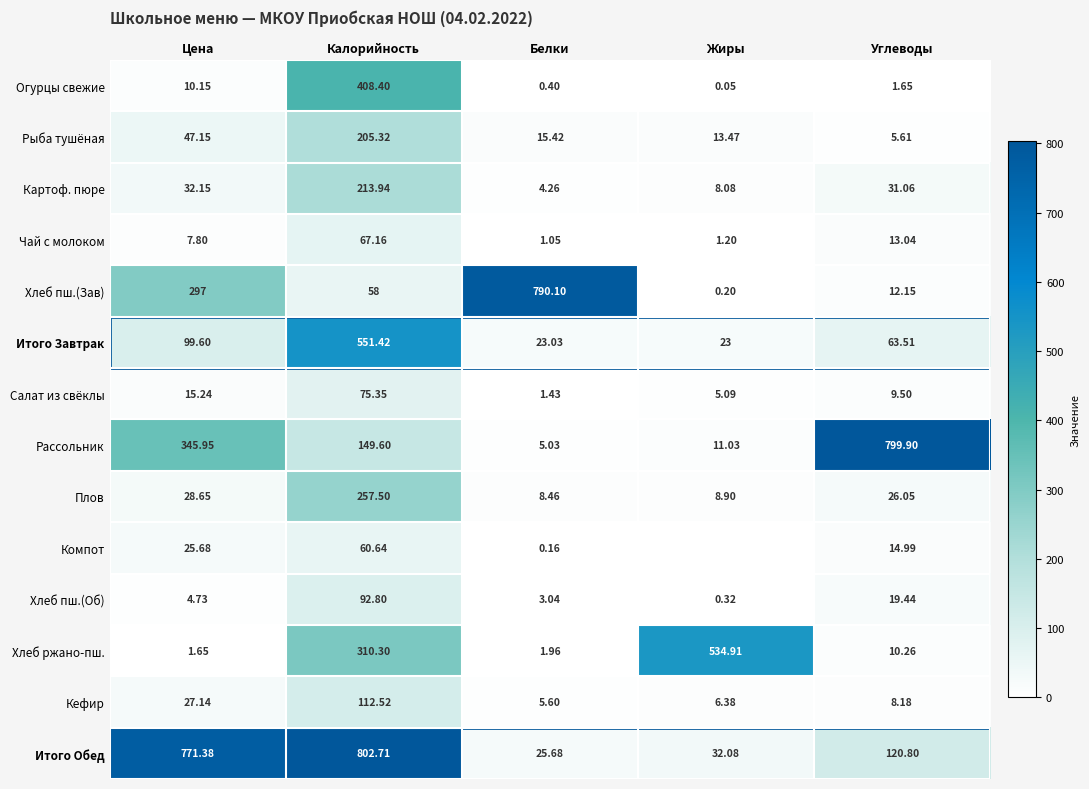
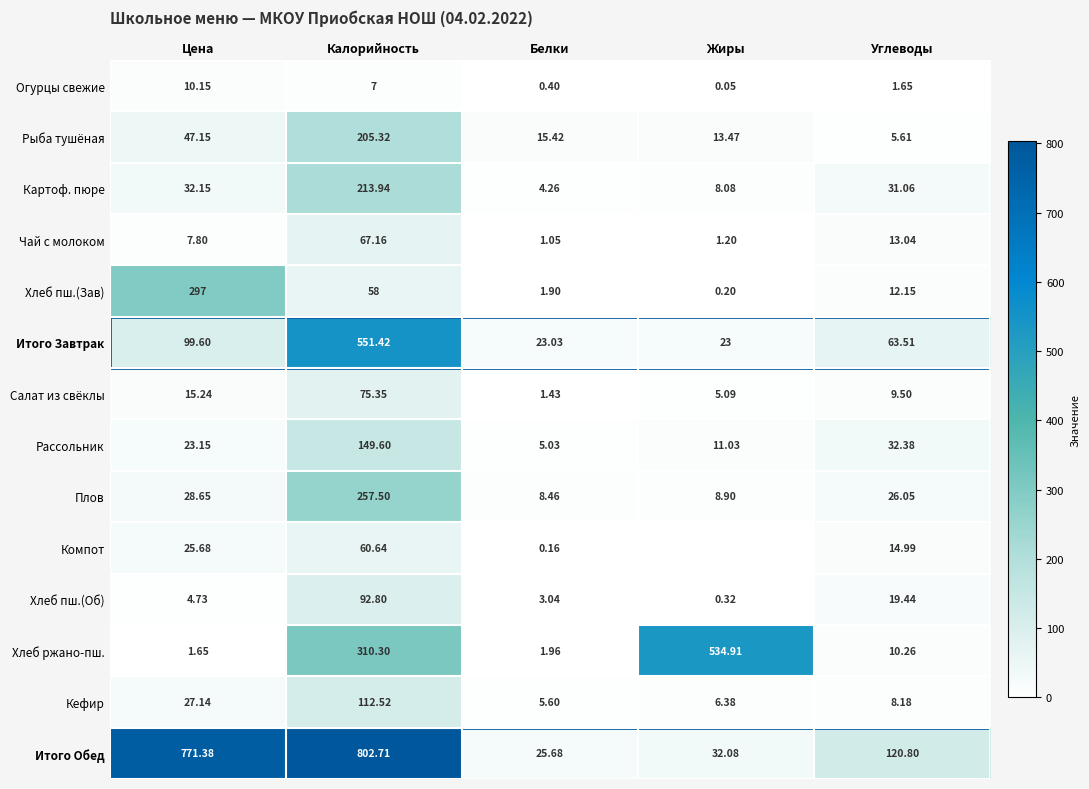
  {
    "Огурцы свежие": {
      "Цена": 10.15,
-     "Калорийность": 408.40,
+     "Калорийность": 7,
      "Белки": 0.40,
      "Жиры": 0.05,
      "Углеводы": 1.65
    },
    "Рыба тушёная": {
      "Цена": 47.15,
      "Калорийность": 205.32,
      "Белки": 15.42,
      "Жиры": 13.47,
      "Углеводы": 5.61
    },
    "Картоф. пюре": {
      "Цена": 32.15,
      "Калорийность": 213.94,
      "Белки": 4.26,
      "Жиры": 8.08,
      "Углеводы": 31.06
    },
    "Чай с молоком": {
      "Цена": 7.80,
      "Калорийность": 67.16,
      "Белки": 1.05,
      "Жиры": 1.20,
      "Углеводы": 13.04
    },
    "Хлеб пш.(Зав)": {
      "Цена": 297,
      "Калорийность": 58,
-     "Белки": 790.10,
+     "Белки": 1.90,
      "Жиры": 0.20,
      "Углеводы": 12.15
    },
    "Итого Завтрак": {
      "Цена": 99.60,
      "Калорийность": 551.42,
      "Белки": 23.03,
      "Жиры": 23,
      "Углеводы": 63.51
    },
    "Салат из свёклы": {
      "Цена": 15.24,
      "Калорийность": 75.35,
      "Белки": 1.43,
      "Жиры": 5.09,
      "Углеводы": 9.50
    },
    "Рассольник": {
-     "Цена": 345.95,
+     "Цена": 23.15,
      "Калорийность": 149.60,
      "Белки": 5.03,
      "Жиры": 11.03,
-     "Углеводы": 799.90
+     "Углеводы": 32.38
    },
    "Плов": {
      "Цена": 28.65,
      "Калорийность": 257.50,
      "Белки": 8.46,
      "Жиры": 8.90,
      "Углеводы": 26.05
    },
    "Компот": {
      "Цена": 25.68,
      "Калорийность": 60.64,
      "Белки": 0.16,
      "Углеводы": 14.99
    },
    "Хлеб пш.(Об)": {
      "Цена": 4.73,
      "Калорийность": 92.80,
      "Белки": 3.04,
      "Жиры": 0.32,
      "Углеводы": 19.44
    },
    "Хлеб ржано-пш.": {
      "Цена": 1.65,
      "Калорийность": 310.30,
      "Белки": 1.96,
      "Жиры": 534.91,
      "Углеводы": 10.26
    },
    "Кефир": {
      "Цена": 27.14,
      "Калорийность": 112.52,
      "Белки": 5.60,
      "Жиры": 6.38,
      "Углеводы": 8.18
    },
    "Итого Обед": {
      "Цена": 771.38,
      "Калорийность": 802.71,
      "Белки": 25.68,
      "Жиры": 32.08,
      "Углеводы": 120.80
    }
  }
